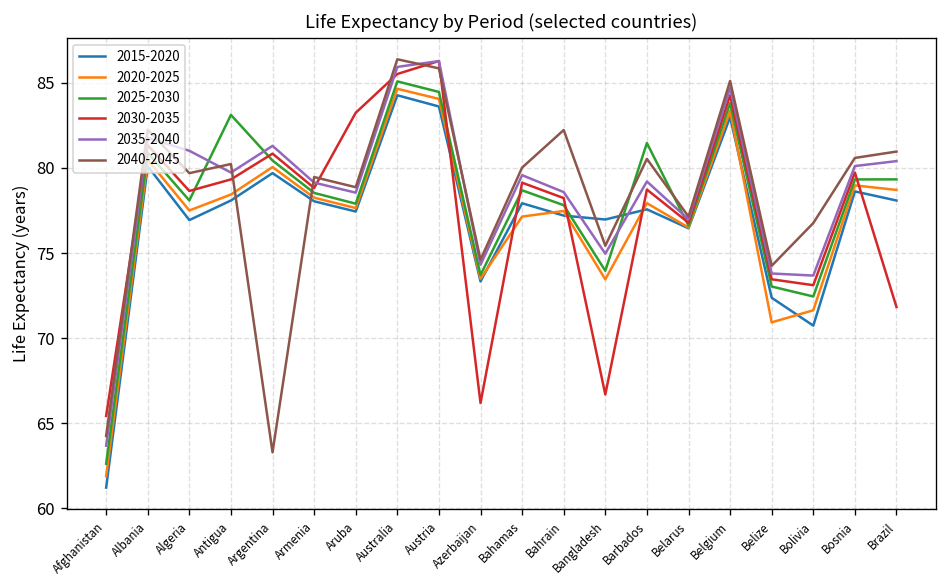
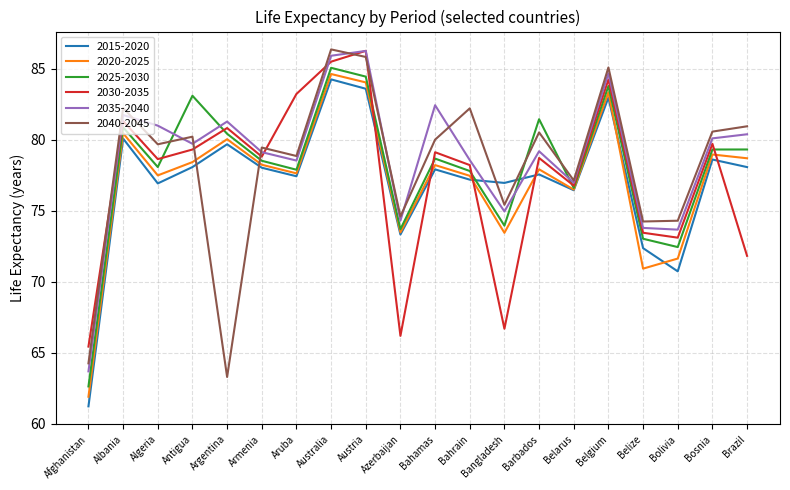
  {
    "2015-2020": {
      "Afghanistan": 61.2,
      "Albania": 80.1,
      "Algeria": 76.9,
      "Antigua": 78.1,
      "Argentina": 79.7,
      "Armenia": 78.0,
      "Aruba": 77.4,
      "Australia": 84.3,
      "Austria": 83.6,
      "Bahamas": 77.9,
      "Bahrain": 77.2,
      "Bangladesh": 77.0,
      "Barbados": 77.6,
      "Belgium": 83.0,
      "Belize": 72.4,
      "Bolivia": 70.7,
      "Bosnia": 78.6,
      "Brazil": 78.1
    },
    "2020-2025": {
      "Afghanistan": 61.9,
      "Algeria": 77.5,
      "Antigua": 78.4,
      "Argentina": 80.0,
      "Armenia": 78.3,
      "Aruba": 77.6,
      "Australia": 84.6,
      "Austria": 84.1,
-     "Bahamas": 77.1,
+     "Bahamas": 78.2,
      "Bahrain": 77.5,
      "Bangladesh": 73.5,
      "Barbados": 77.9,
      "Belgium": 83.4,
      "Belize": 70.9,
      "Bolivia": 71.6,
      "Bosnia": 79.0,
      "Brazil": 78.7
    },
    "2025-2030": {
      "Afghanistan": 62.6,
      "Algeria": 78.1,
      "Antigua": 83.1,
      "Argentina": 80.4,
      "Armenia": 78.5,
      "Aruba": 77.9,
      "Australia": 85.1,
      "Austria": 84.5,
      "Azerbaijan": 73.7,
      "Bahamas": 78.7,
      "Bahrain": 77.8,
      "Bangladesh": 74.0,
      "Barbados": 81.5,
      "Belgium": 83.8,
      "Belize": 73.0,
      "Bolivia": 72.4,
      "Bosnia": 79.3,
      "Brazil": 79.3
    },
    "2030-2035": {
      "Afghanistan": 65.4,
      "Algeria": 78.6,
      "Antigua": 79.3,
      "Argentina": 80.8,
      "Armenia": 78.8,
      "Aruba": 83.2,
      "Australia": 85.5,
      "Azerbaijan": 66.2,
      "Bahamas": 79.1,
      "Bahrain": 78.2,
      "Bangladesh": 66.7,
      "Barbados": 78.7,
      "Belgium": 84.3,
      "Belize": 73.5,
      "Bolivia": 73.1,
      "Bosnia": 79.7,
      "Brazil": 71.8
    },
    "2035-2040": {
      "Afghanistan": 63.7,
      "Algeria": 81.0,
      "Antigua": 79.7,
      "Argentina": 81.3,
      "Armenia": 79.1,
      "Aruba": 78.5,
      "Australia": 85.9,
      "Azerbaijan": 74.3,
-     "Bahamas": 79.6,
+     "Bahamas": 82.4,
      "Bahrain": 78.6,
      "Bangladesh": 75.0,
      "Barbados": 79.2,
      "Belgium": 84.7,
      "Belize": 73.8,
      "Bolivia": 73.7,
      "Bosnia": 80.1,
      "Brazil": 80.4
    },
    "2040-2045": {
      "Afghanistan": 64.3,
      "Algeria": 79.7,
      "Antigua": 80.2,
      "Argentina": 63.3,
      "Armenia": 79.5,
      "Aruba": 78.9,
      "Australia": 86.4,
      "Austria": 85.8,
      "Azerbaijan": 74.6,
      "Bahamas": 80.0,
      "Bahrain": 82.2,
      "Bangladesh": 75.4,
      "Barbados": 80.5,
      "Belgium": 85.1,
      "Belize": 74.3,
-     "Bolivia": 76.8,
+     "Bolivia": 74.3,
      "Bosnia": 80.6,
      "Brazil": 81.0
    }
  }
